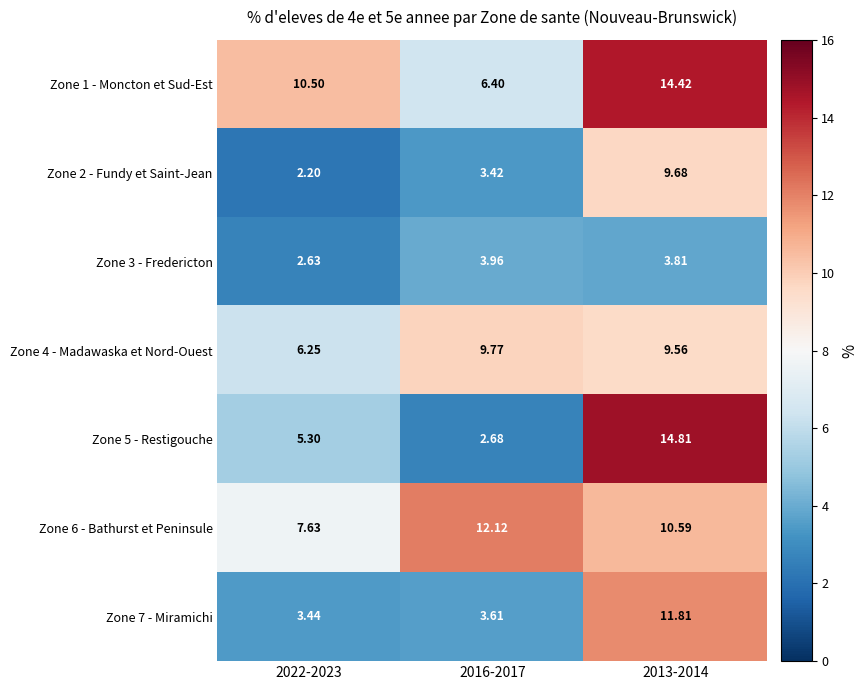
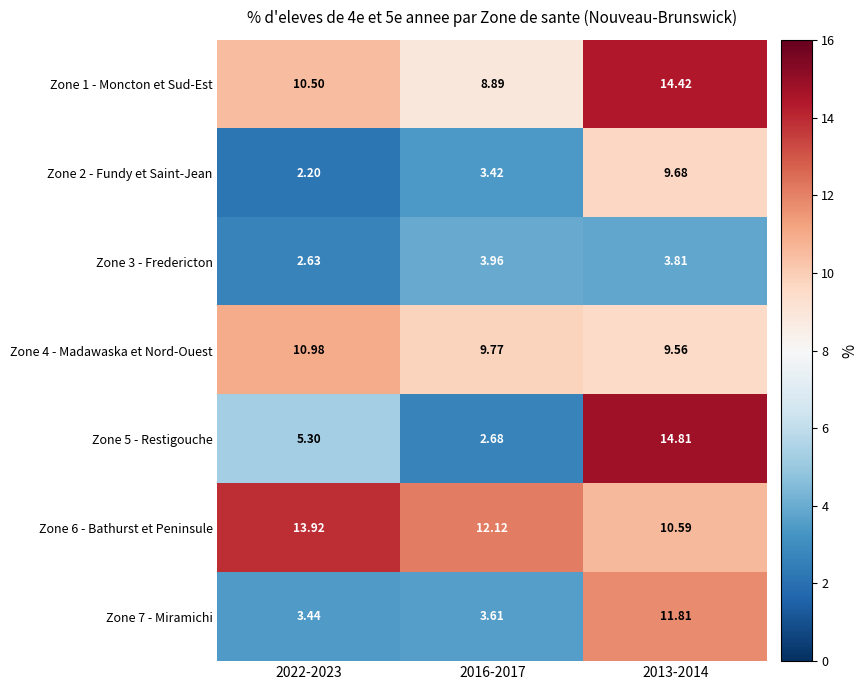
  {
    "Zone 1 - Moncton et Sud-Est": {
      "2022-2023": 10.50,
-     "2016-2017": 6.40,
+     "2016-2017": 8.89,
      "2013-2014": 14.42
    },
    "Zone 2 - Fundy et Saint-Jean": {
      "2022-2023": 2.20,
      "2016-2017": 3.42,
      "2013-2014": 9.68
    },
    "Zone 3 - Fredericton": {
      "2022-2023": 2.63,
      "2016-2017": 3.96,
      "2013-2014": 3.81
    },
    "Zone 4 - Madawaska et Nord-Ouest": {
-     "2022-2023": 6.25,
+     "2022-2023": 10.98,
      "2016-2017": 9.77,
      "2013-2014": 9.56
    },
    "Zone 5 - Restigouche": {
      "2022-2023": 5.30,
      "2016-2017": 2.68,
      "2013-2014": 14.81
    },
    "Zone 6 - Bathurst et Peninsule": {
-     "2022-2023": 7.63,
+     "2022-2023": 13.92,
      "2016-2017": 12.12,
      "2013-2014": 10.59
    },
    "Zone 7 - Miramichi": {
      "2022-2023": 3.44,
      "2016-2017": 3.61,
      "2013-2014": 11.81
    }
  }
